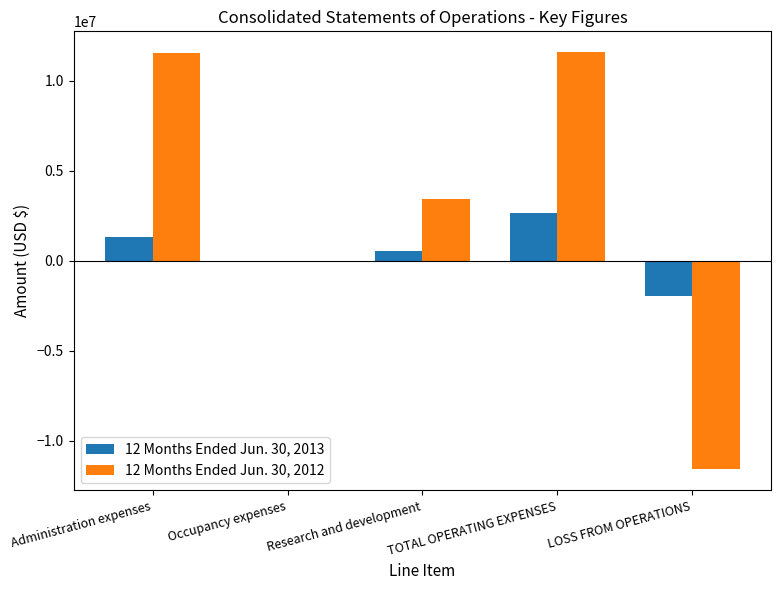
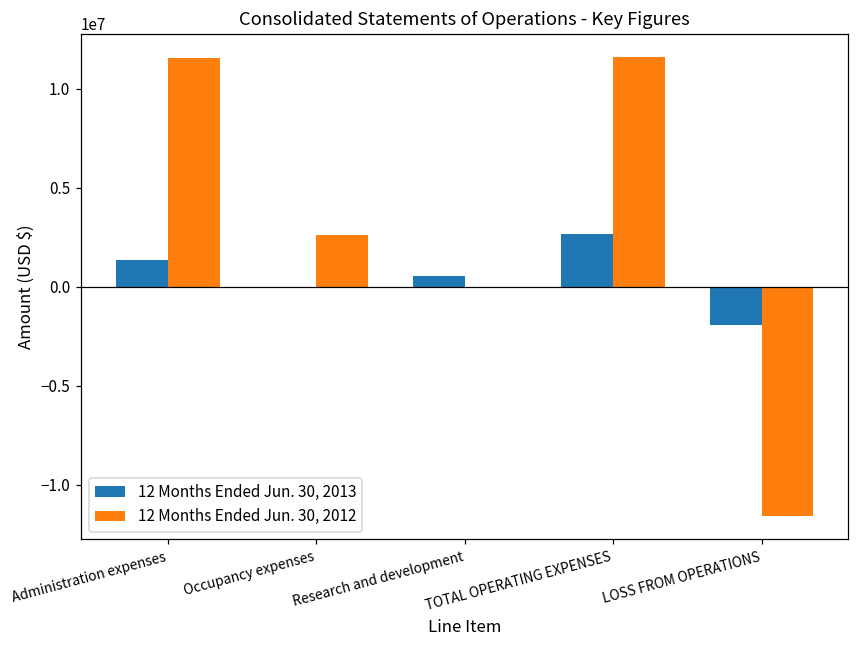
  {
    "12 Months Ended Jun. 30, 2013": {
      "Administration expenses": 1300000,
      "Research and development": 500000,
      "TOTAL OPERATING EXPENSES": 2600000,
      "LOSS FROM OPERATIONS": -1900000
    },
    "12 Months Ended Jun. 30, 2012": {
      "Administration expenses": 11600000,
-     "Occupancy expenses": 0,
-     "Research and development": 3400000,
+     "Occupancy expenses": 2600000,
+     "Research and development": 0,
      "TOTAL OPERATING EXPENSES": 11600000,
      "LOSS FROM OPERATIONS": -11600000
    }
  }
